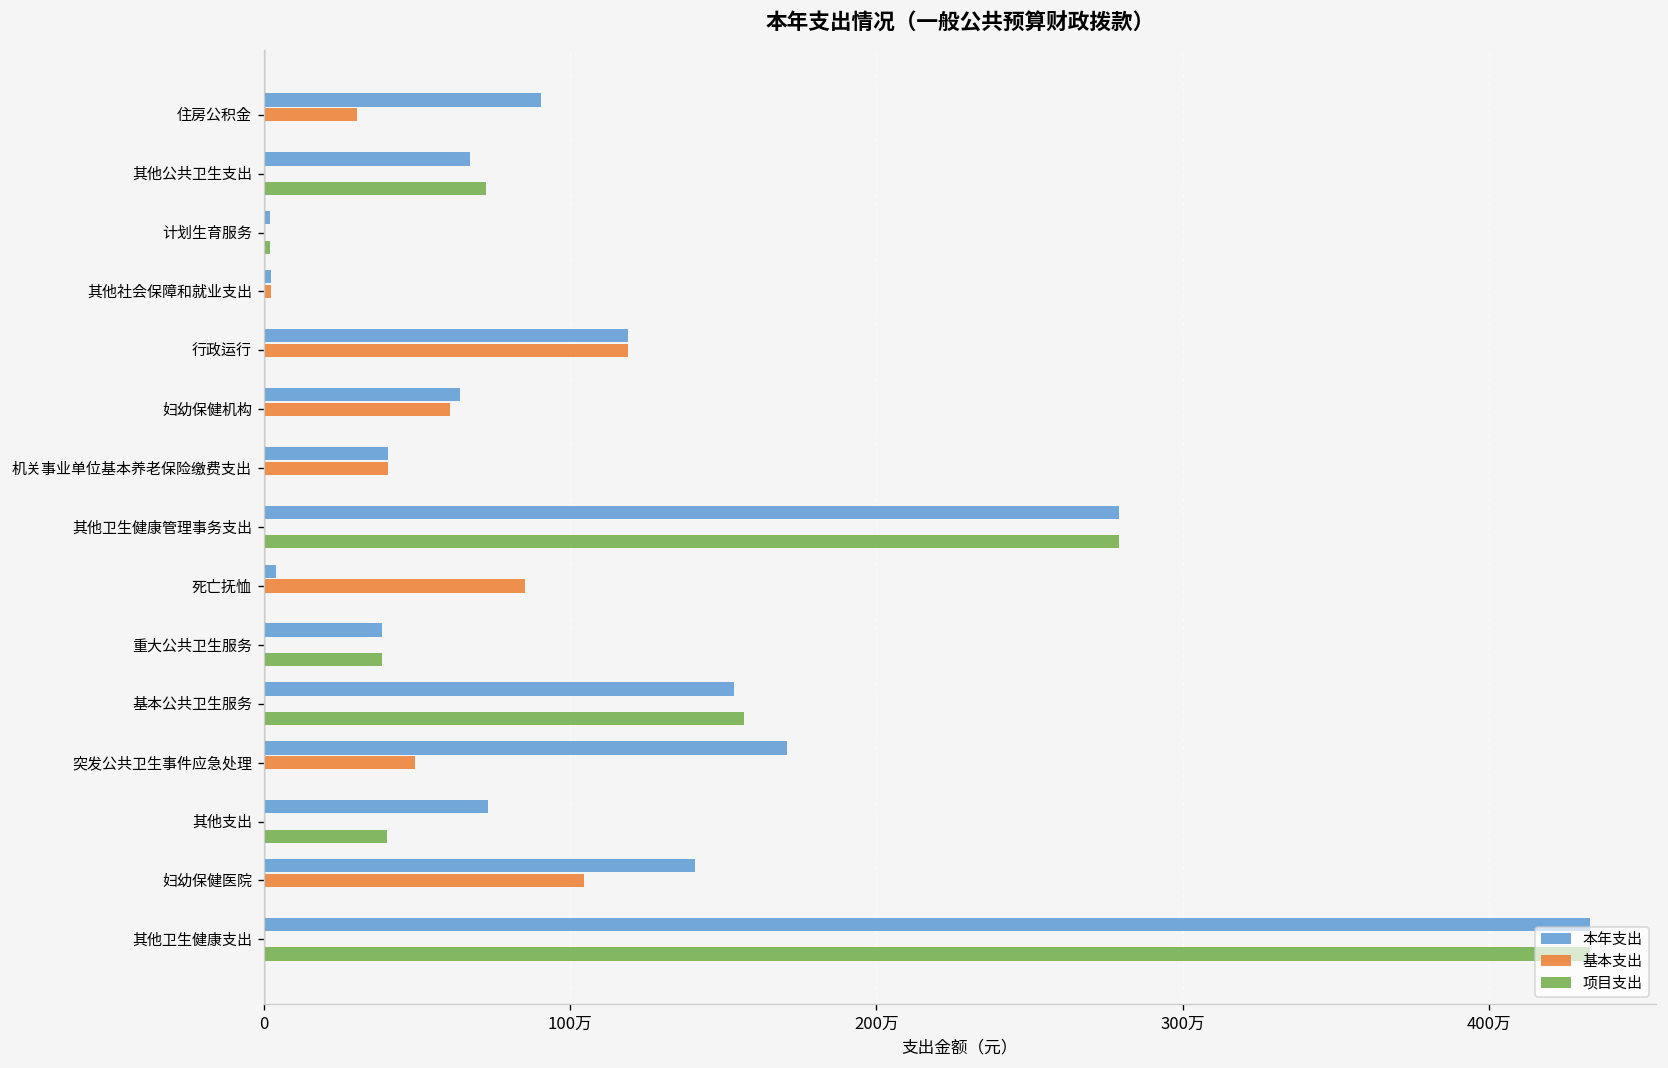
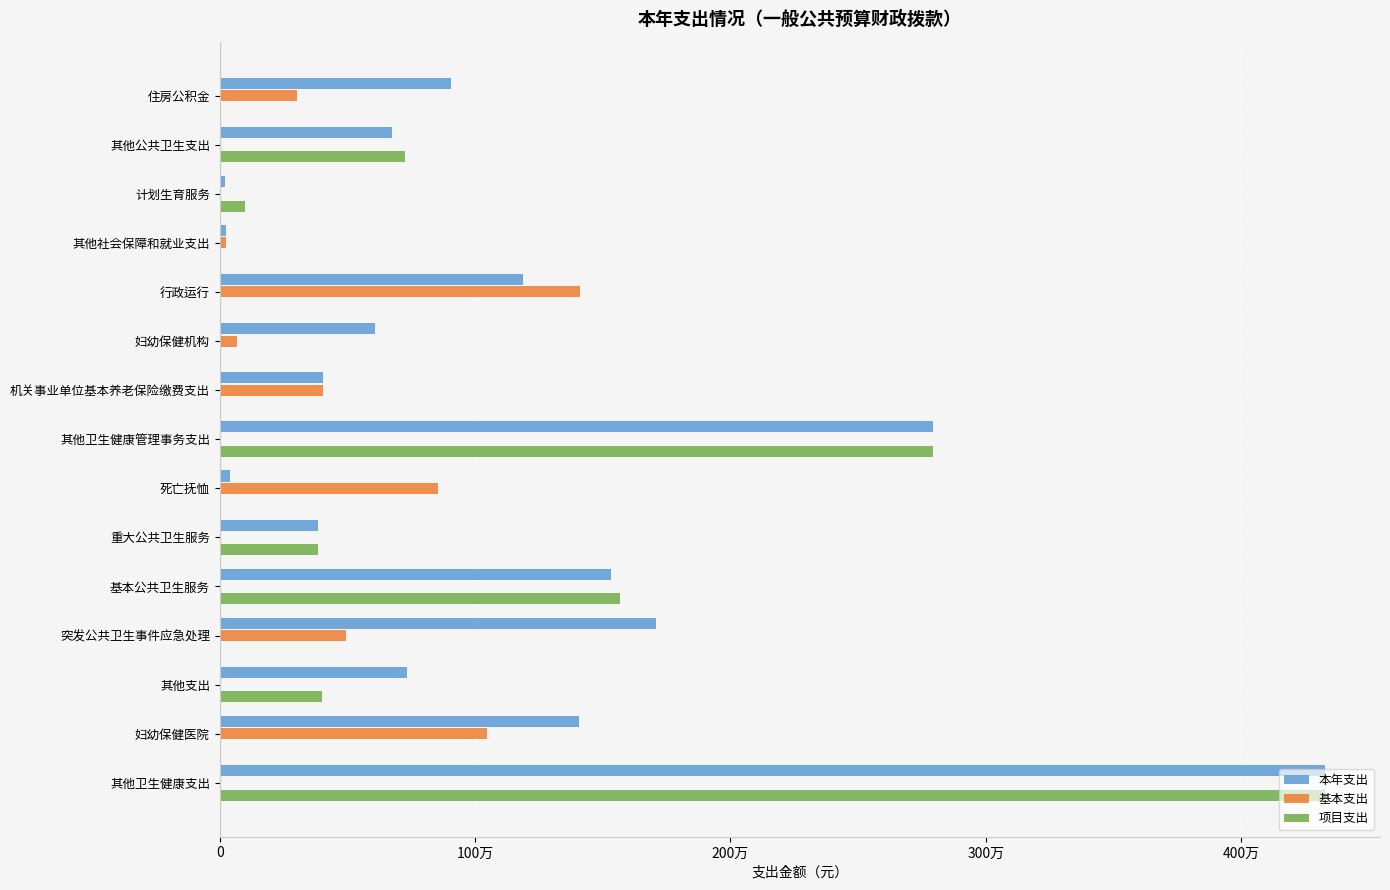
  {
    "本年支出": {
      "住房公积金": "91万",
      "其他公共卫生支出": "67万",
      "计划生育服务": "2万",
      "其他社会保障和就业支出": "3万",
      "行政运行": "119万",
-     "妇幼保健机构": "64万",
+     "妇幼保健机构": "61万",
      "机关事业单位基本养老保险缴费支出": "40万",
      "其他卫生健康管理事务支出": "279万",
      "死亡抚恤": "4万",
      "重大公共卫生服务": "38万",
      "基本公共卫生服务": "153万",
      "突发公共卫生事件应急处理": "171万",
      "其他支出": "73万",
      "妇幼保健医院": "141万"
    },
    "基本支出": {
      "住房公积金": "30万",
      "其他公共卫生支出": "0万",
      "计划生育服务": "0万",
      "其他社会保障和就业支出": "3万",
-     "行政运行": "119万",
-     "妇幼保健机构": "61万",
+     "行政运行": "141万",
+     "妇幼保健机构": "7万",
      "机关事业单位基本养老保险缴费支出": "40万",
      "其他卫生健康管理事务支出": "0万",
      "死亡抚恤": "85万",
      "重大公共卫生服务": "0万",
      "基本公共卫生服务": "0万",
      "突发公共卫生事件应急处理": "49万",
      "其他支出": "0万",
      "妇幼保健医院": "105万",
      "其他卫生健康支出": "0万"
    },
    "项目支出": {
      "住房公积金": "0万",
      "其他公共卫生支出": "73万",
-     "计划生育服务": "2万",
+     "计划生育服务": "10万",
      "其他社会保障和就业支出": "0万",
      "行政运行": "0万",
      "妇幼保健机构": "0万",
      "机关事业单位基本养老保险缴费支出": "0万",
      "其他卫生健康管理事务支出": "279万",
      "死亡抚恤": "0万",
      "重大公共卫生服务": "38万",
      "基本公共卫生服务": "157万",
      "突发公共卫生事件应急处理": "0万",
      "其他支出": "40万",
      "妇幼保健医院": "0万"
    }
  }
